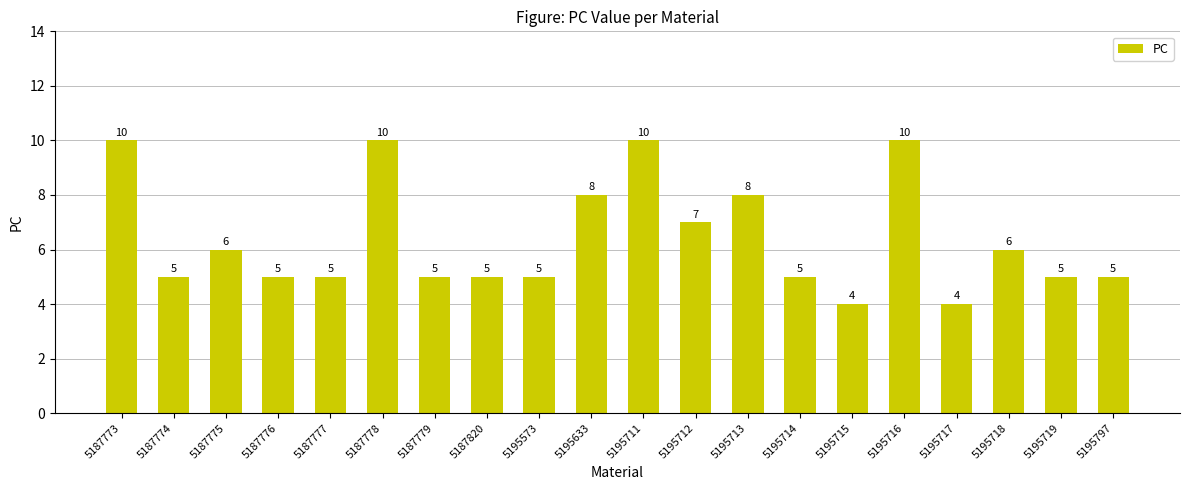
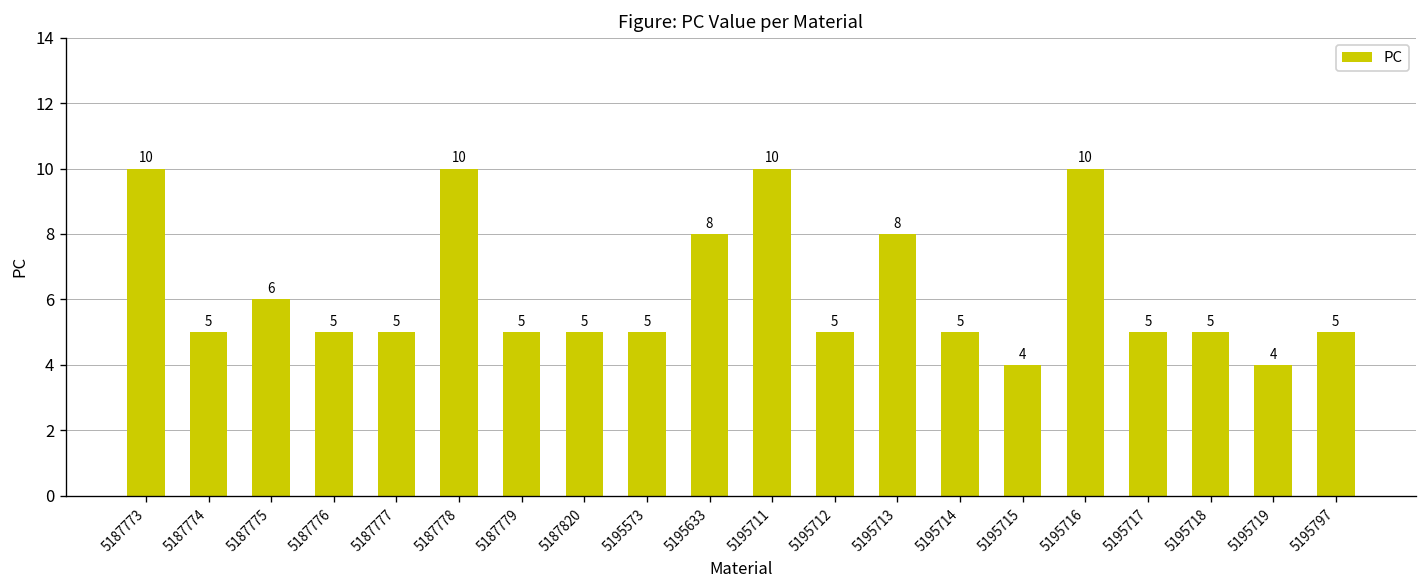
  {
    "5187773": 10,
    "5187774": 5,
    "5187775": 6,
    "5187776": 5,
    "5187777": 5,
    "5187778": 10,
    "5187779": 5,
    "5187820": 5,
    "5195573": 5,
    "5195633": 8,
    "5195711": 10,
-   "5195712": 7,
+   "5195712": 5,
    "5195713": 8,
    "5195714": 5,
    "5195715": 4,
    "5195716": 10,
-   "5195717": 4,
-   "5195718": 6,
-   "5195719": 5,
+   "5195717": 5,
+   "5195718": 5,
+   "5195719": 4,
    "5195797": 5
  }
